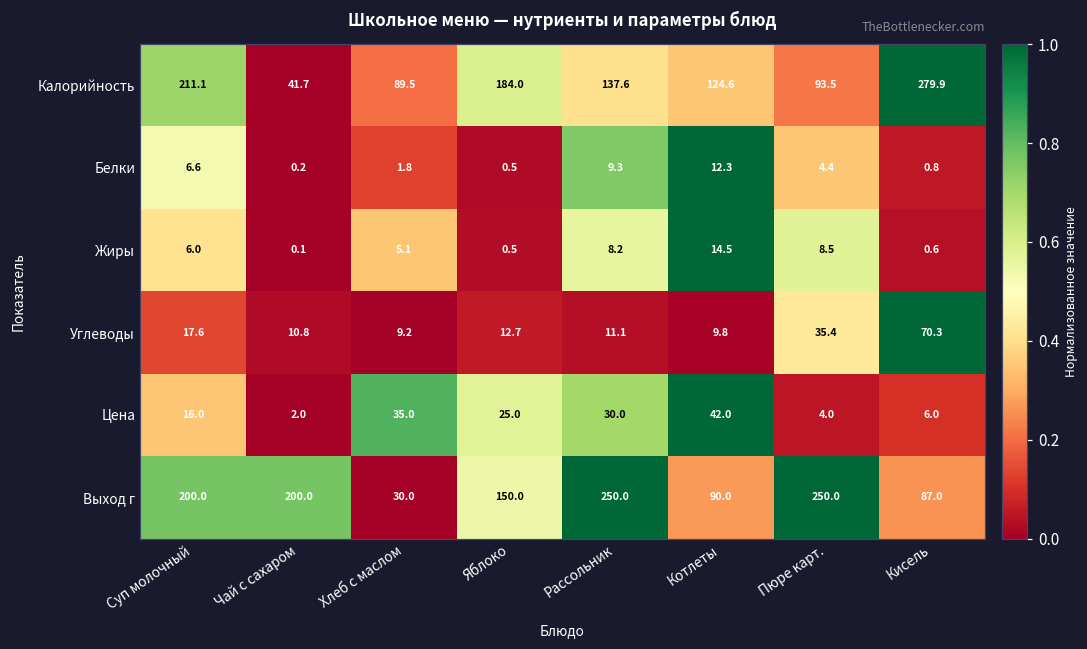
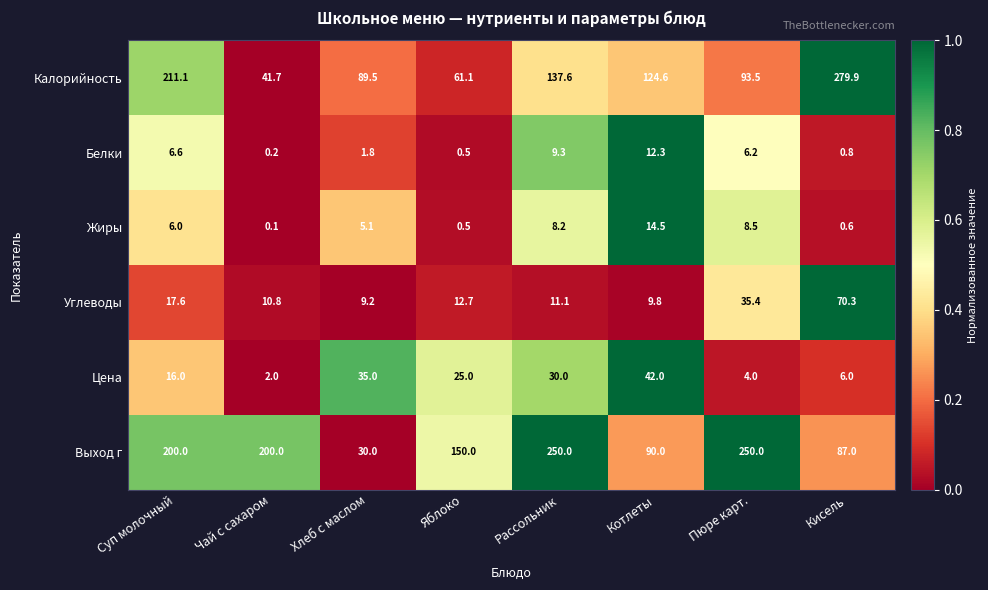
  {
    "Калорийность": {
      "Суп молочный": 211.1,
      "Чай с сахаром": 41.7,
      "Хлеб с маслом": 89.5,
-     "Яблоко": 184.0,
+     "Яблоко": 61.1,
      "Рассольник": 137.6,
      "Котлеты": 124.6,
      "Пюре карт.": 93.5,
      "Кисель": 279.9
    },
    "Белки": {
      "Суп молочный": 6.6,
      "Чай с сахаром": 0.2,
      "Хлеб с маслом": 1.8,
      "Яблоко": 0.5,
      "Рассольник": 9.3,
      "Котлеты": 12.3,
-     "Пюре карт.": 4.4,
+     "Пюре карт.": 6.2,
      "Кисель": 0.8
    },
    "Жиры": {
      "Суп молочный": 6.0,
      "Чай с сахаром": 0.1,
      "Хлеб с маслом": 5.1,
      "Яблоко": 0.5,
      "Рассольник": 8.2,
      "Котлеты": 14.5,
      "Пюре карт.": 8.5,
      "Кисель": 0.6
    },
    "Углеводы": {
      "Суп молочный": 17.6,
      "Чай с сахаром": 10.8,
      "Хлеб с маслом": 9.2,
      "Яблоко": 12.7,
      "Рассольник": 11.1,
      "Котлеты": 9.8,
      "Пюре карт.": 35.4,
      "Кисель": 70.3
    },
    "Цена": {
      "Суп молочный": 16.0,
      "Чай с сахаром": 2.0,
      "Хлеб с маслом": 35.0,
      "Яблоко": 25.0,
      "Рассольник": 30.0,
      "Котлеты": 42.0,
      "Пюре карт.": 4.0,
      "Кисель": 6.0
    },
    "Выход г": {
      "Суп молочный": 200.0,
      "Чай с сахаром": 200.0,
      "Хлеб с маслом": 30.0,
      "Яблоко": 150.0,
      "Рассольник": 250.0,
      "Котлеты": 90.0,
      "Пюре карт.": 250.0,
      "Кисель": 87.0
    }
  }
